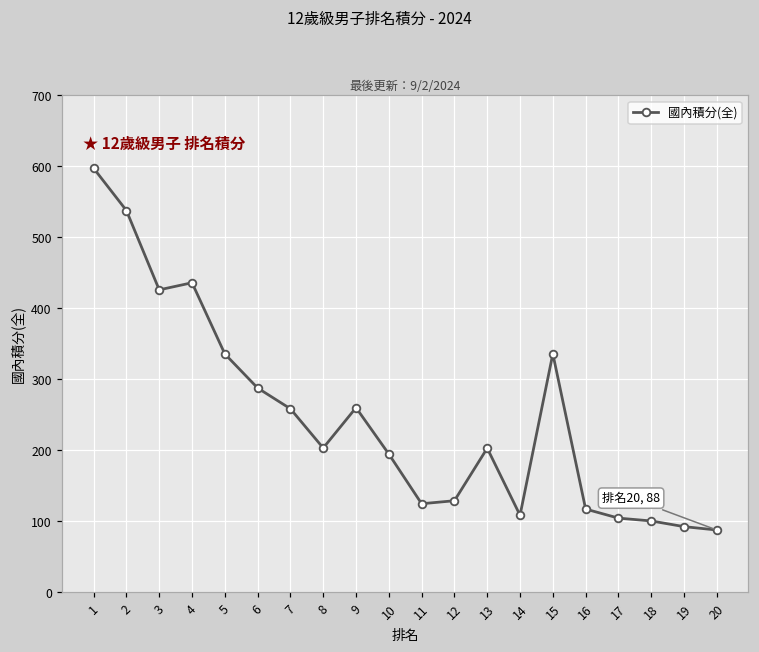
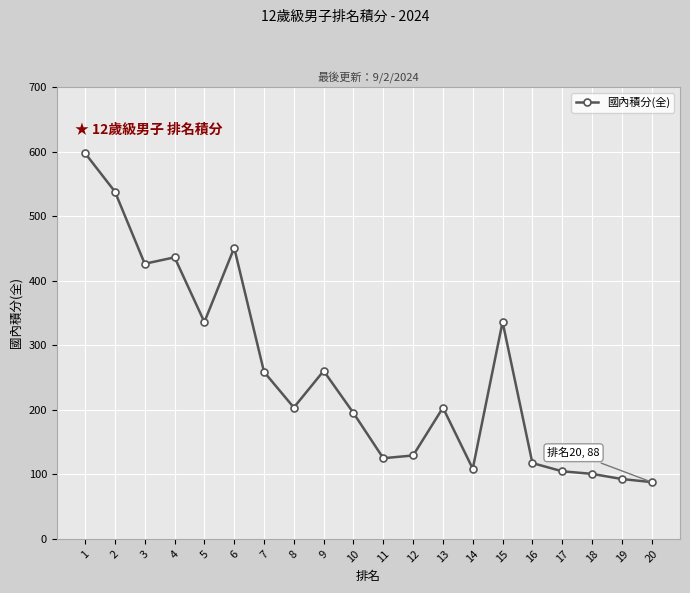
  {
    "2": 540,
    "3": 430,
    "4": 440,
    "5": 340,
-   "6": 290,
+   "6": 450,
    "7": 260,
    "8": 200,
    "9": 260,
    "10": 200,
    "11": 130,
    "12": 130,
    "13": 200,
    "14": 110,
    "15": 340,
    "16": 120,
    "20": 90
  }
